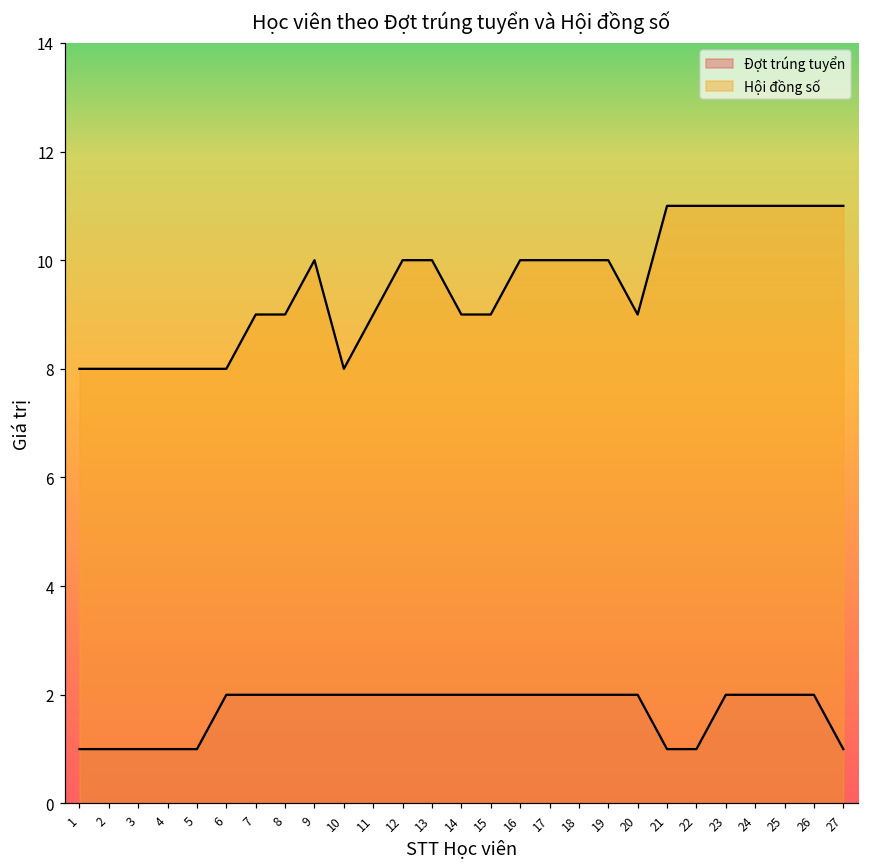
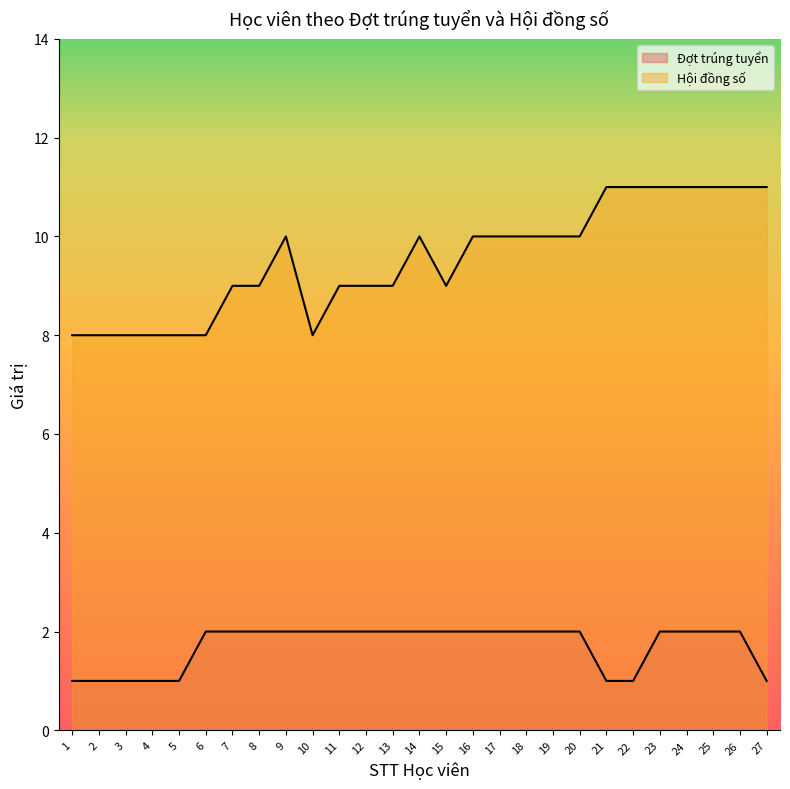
  {
    "Đợt trúng tuyển": {
      "1": 1,
      "2": 1,
      "3": 1,
      "4": 1,
      "5": 1,
      "6": 2,
      "7": 2,
      "8": 2,
      "9": 2,
      "10": 2,
      "11": 2,
      "12": 2,
      "13": 2,
      "14": 2,
      "15": 2,
      "16": 2,
      "17": 2,
      "18": 2,
      "19": 2,
      "20": 2,
      "21": 1,
      "22": 1,
      "23": 2,
      "24": 2,
      "25": 2,
      "26": 2,
      "27": 1
    },
    "Hội đồng số": {
      "1": 8,
      "2": 8,
      "3": 8,
      "4": 8,
      "5": 8,
      "6": 8,
      "7": 9,
      "8": 9,
      "9": 10,
      "10": 8,
      "11": 9,
-     "12": 10,
-     "13": 10,
-     "14": 9,
+     "12": 9,
+     "13": 9,
+     "14": 10,
      "15": 9,
      "16": 10,
      "17": 10,
      "18": 10,
      "19": 10,
-     "20": 9,
+     "20": 10,
      "21": 11,
      "22": 11,
      "23": 11,
      "24": 11,
      "25": 11,
      "26": 11,
      "27": 11
    }
  }
